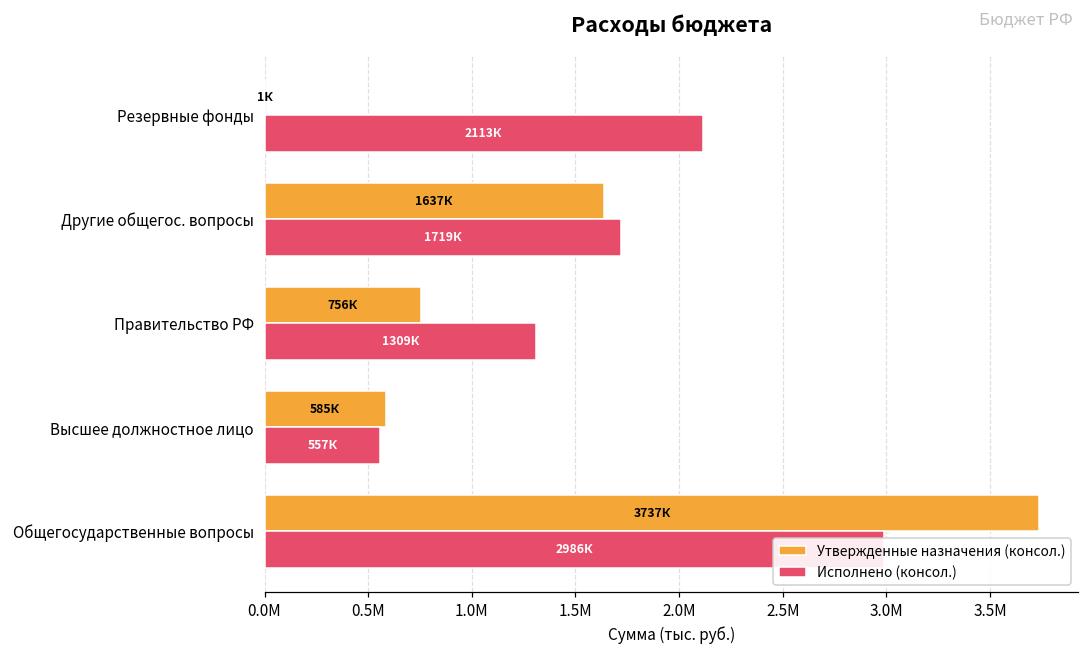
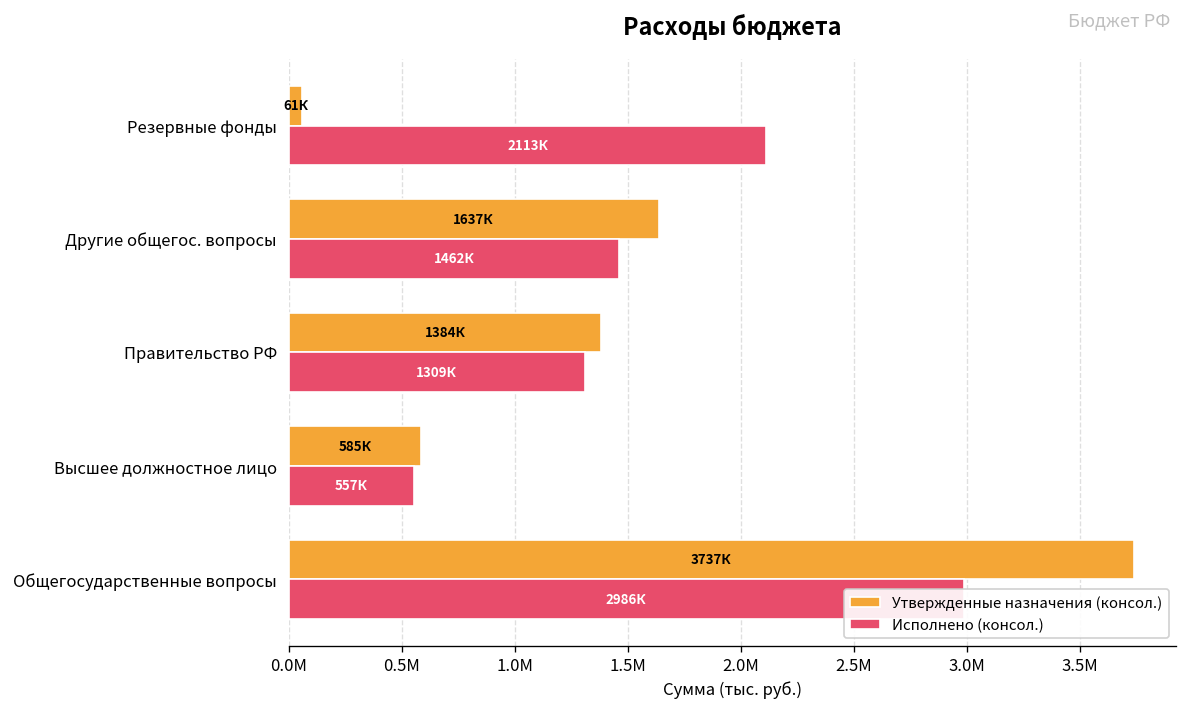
  {
    "Утвержденные назначения (консол.)": {
-     "Резервные фонды": "1К",
-     "Правительство РФ": "756К"
+     "Резервные фонды": "61К",
+     "Правительство РФ": "1384К"
    },
    "Исполнено (консол.)": {
-     "Другие общегос. вопросы": "1719К"
+     "Другие общегос. вопросы": "1462К"
    }
  }
